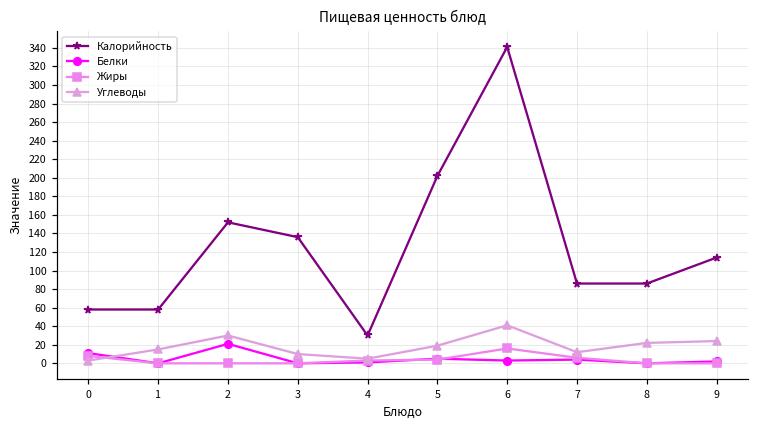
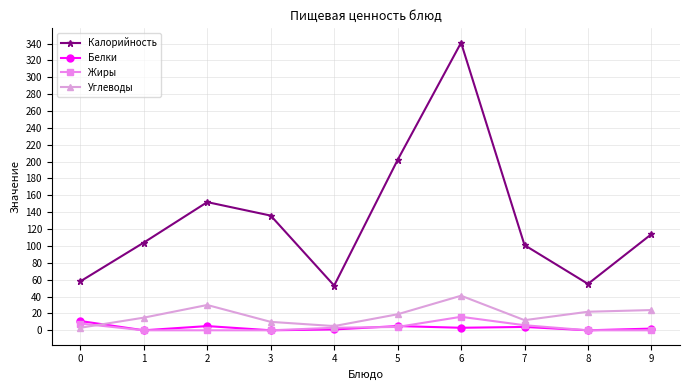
  {
    "Калорийность": {
      "0": 60,
-     "1": 60,
+     "1": 100,
      "2": 150,
      "3": 140,
-     "4": 30,
+     "4": 50,
      "5": 200,
      "6": 340,
-     "7": 90,
-     "8": 90,
+     "7": 100,
+     "8": 60,
      "9": 110
    },
    "Белки": {
-     "2": 20,
+     "2": 10,
      "6": 0
    }
  }
